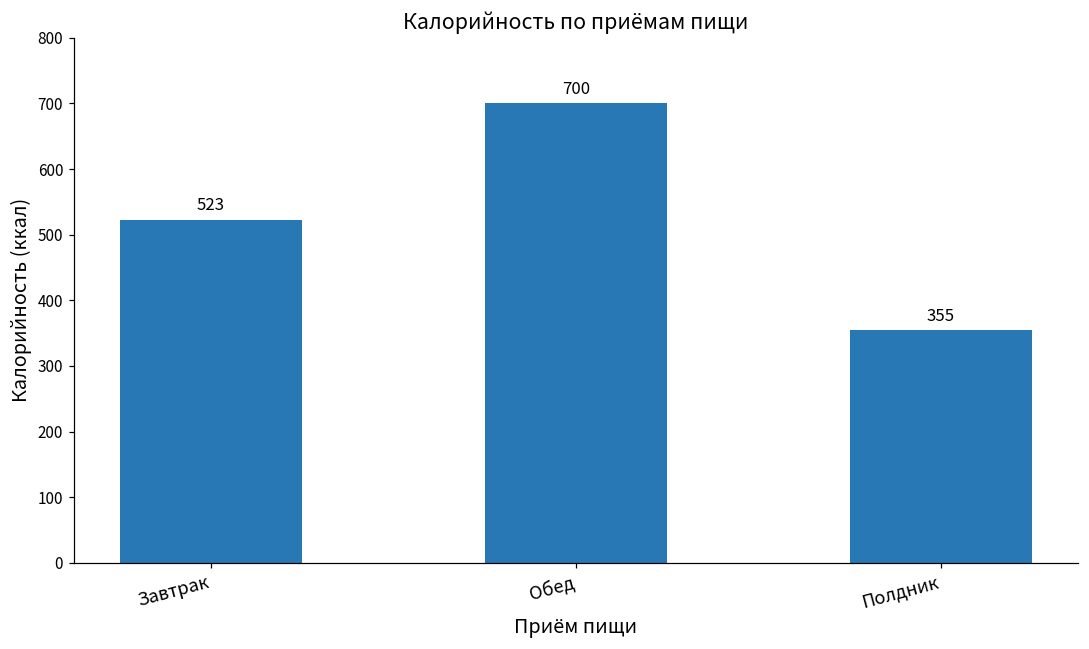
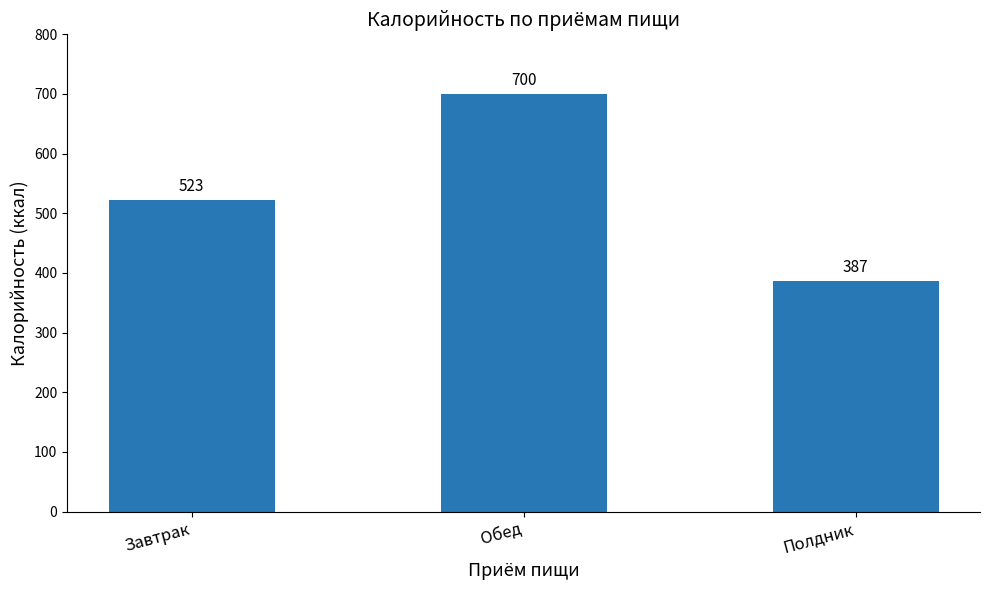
  {
    "Завтрак": 523,
    "Обед": 700,
-   "Полдник": 355
+   "Полдник": 387
  }
